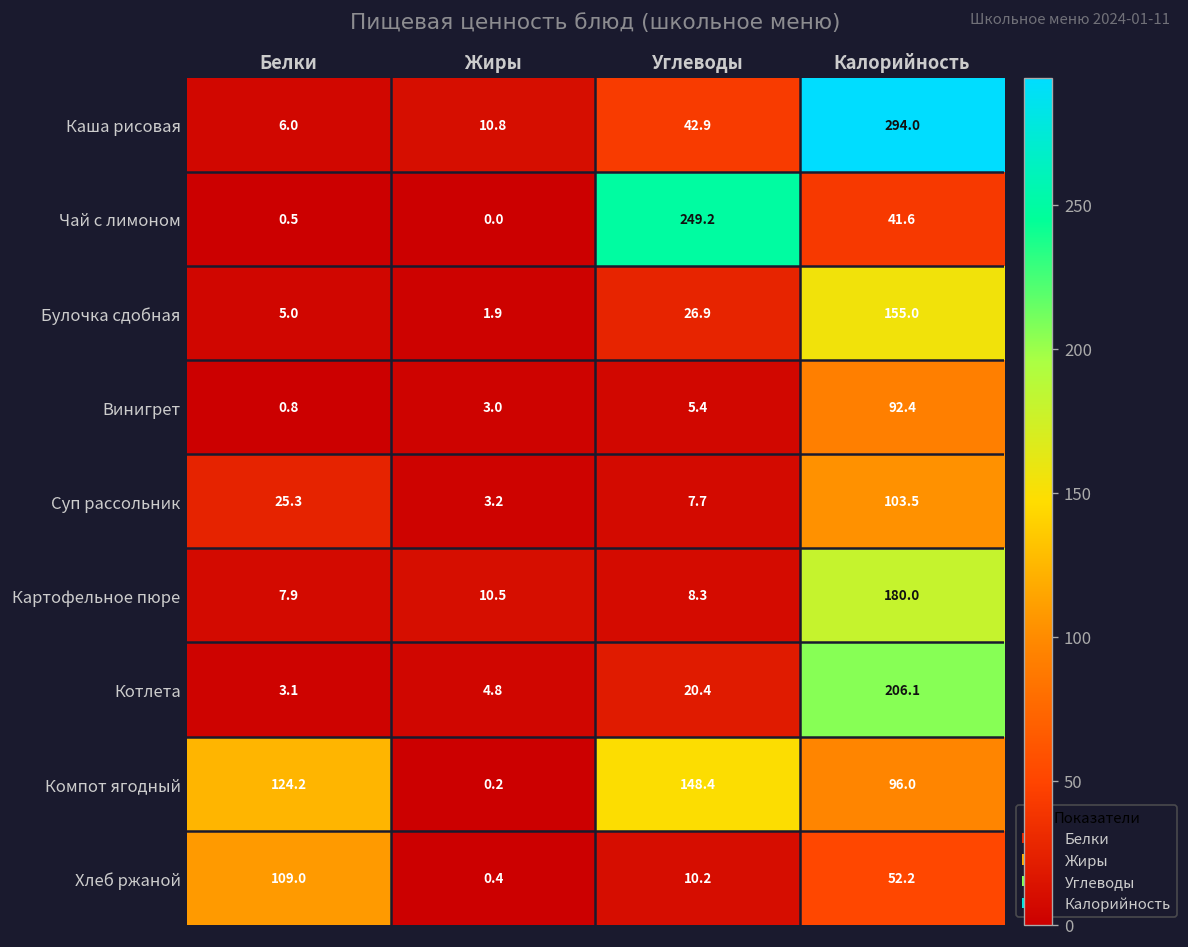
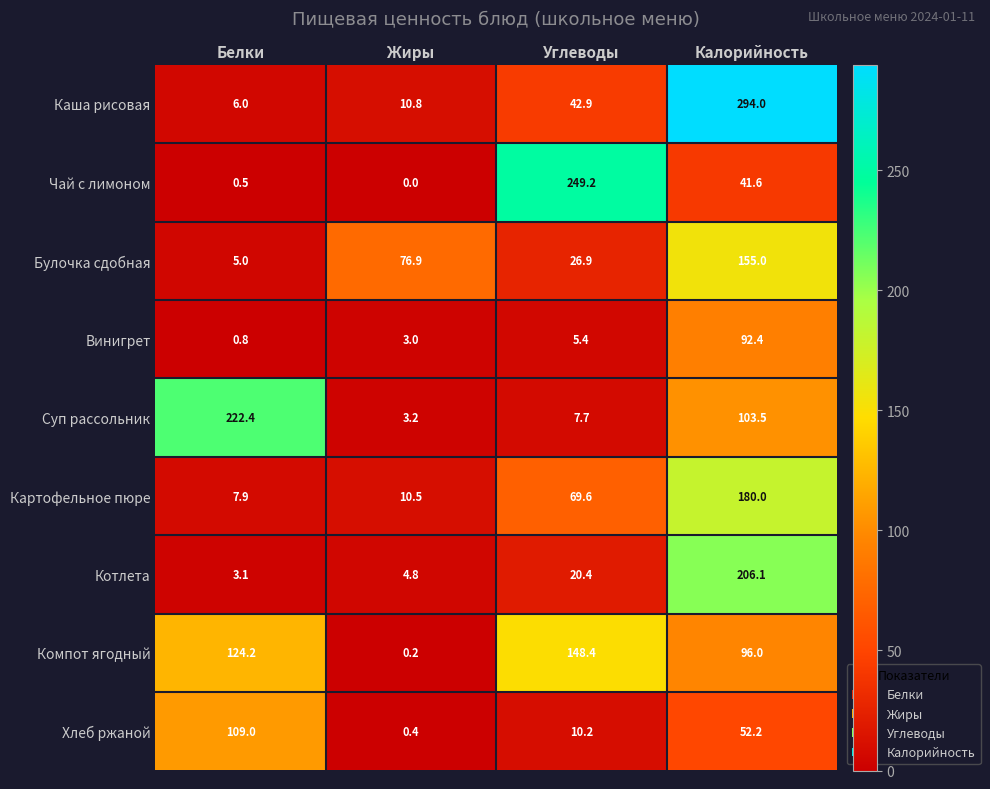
  {
    "Каша рисовая": {
      "Белки": 6.0,
      "Жиры": 10.8,
      "Углеводы": 42.9,
      "Калорийность": 294.0
    },
    "Чай с лимоном": {
      "Белки": 0.5,
      "Жиры": 0.0,
      "Углеводы": 249.2,
      "Калорийность": 41.6
    },
    "Булочка сдобная": {
      "Белки": 5.0,
-     "Жиры": 1.9,
+     "Жиры": 76.9,
      "Углеводы": 26.9,
      "Калорийность": 155.0
    },
    "Винигрет": {
      "Белки": 0.8,
      "Жиры": 3.0,
      "Углеводы": 5.4,
      "Калорийность": 92.4
    },
    "Суп рассольник": {
-     "Белки": 25.3,
+     "Белки": 222.4,
      "Жиры": 3.2,
      "Углеводы": 7.7,
      "Калорийность": 103.5
    },
    "Картофельное пюре": {
      "Белки": 7.9,
      "Жиры": 10.5,
-     "Углеводы": 8.3,
+     "Углеводы": 69.6,
      "Калорийность": 180.0
    },
    "Котлета": {
      "Белки": 3.1,
      "Жиры": 4.8,
      "Углеводы": 20.4,
      "Калорийность": 206.1
    },
    "Компот ягодный": {
      "Белки": 124.2,
      "Жиры": 0.2,
      "Углеводы": 148.4,
      "Калорийность": 96.0
    },
    "Хлеб ржаной": {
      "Белки": 109.0,
      "Жиры": 0.4,
      "Углеводы": 10.2,
      "Калорийность": 52.2
    }
  }
